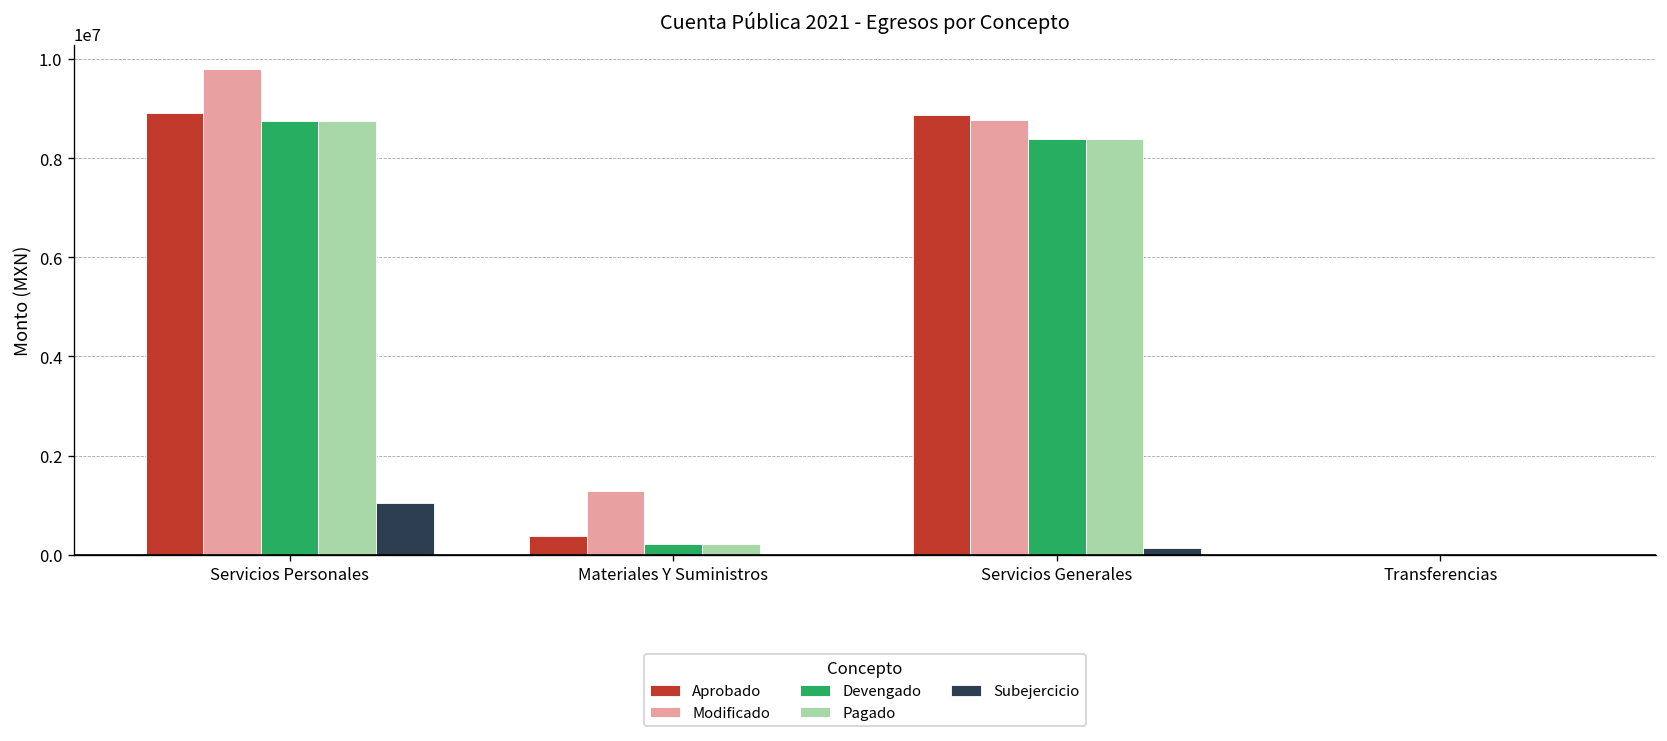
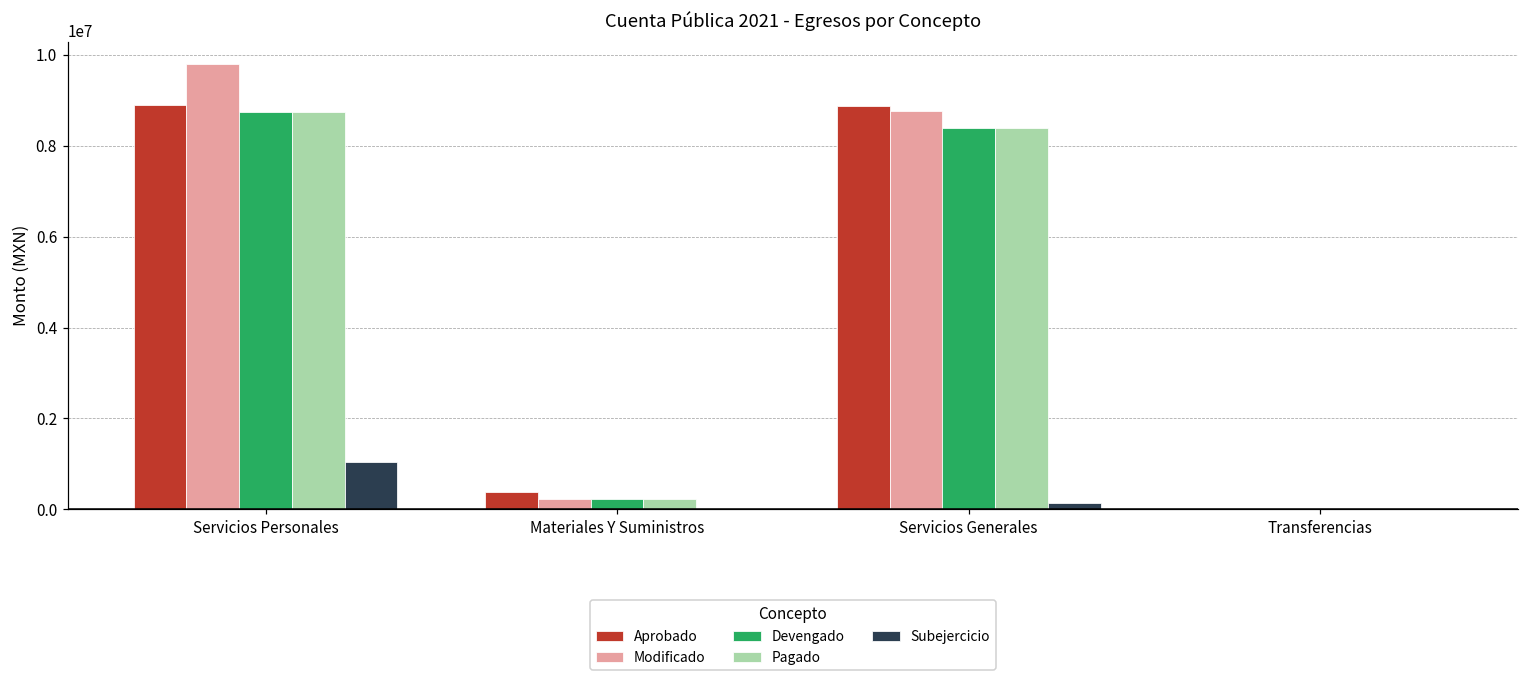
  {
    "Aprobado": {
      "Servicios Personales": 8900000,
      "Materiales Y Suministros": 400000,
      "Servicios Generales": 8900000,
      "Transferencias": 0
    },
    "Modificado": {
      "Servicios Personales": 9800000,
-     "Materiales Y Suministros": 1300000,
+     "Materiales Y Suministros": 200000,
      "Servicios Generales": 8800000
    },
    "Devengado": {
      "Servicios Personales": 8800000,
      "Materiales Y Suministros": 200000,
      "Servicios Generales": 8400000
    },
    "Pagado": {
      "Servicios Personales": 8800000,
      "Materiales Y Suministros": 200000,
      "Servicios Generales": 8400000
    },
    "Subejercicio": {
      "Servicios Personales": 1000000,
      "Servicios Generales": 100000,
      "Transferencias": 0
    }
  }
